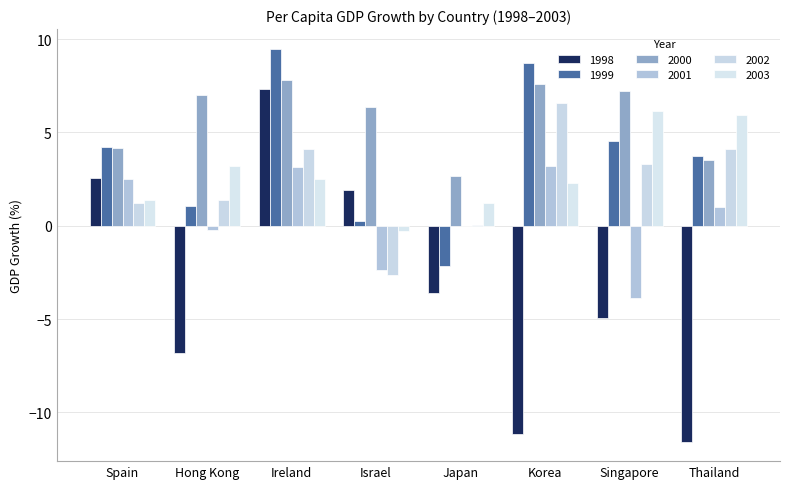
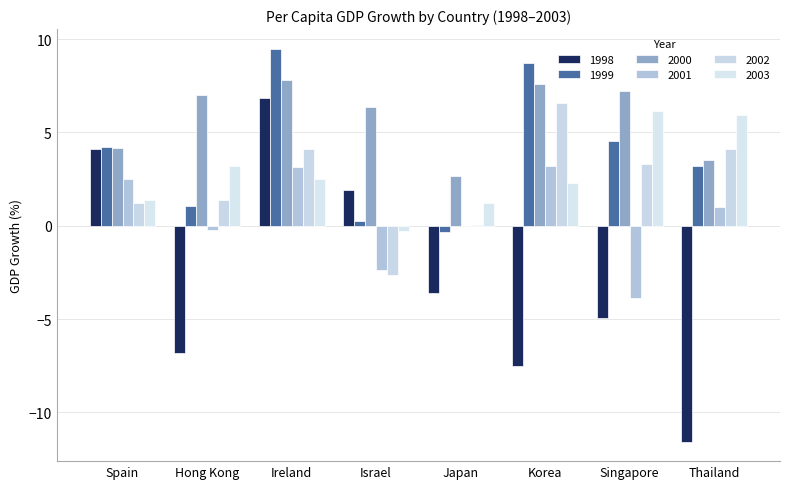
  {
    "1998": {
-     "Spain": 2.6,
+     "Spain": 4.1,
      "Hong Kong": -6.8,
-     "Ireland": 7.3,
+     "Ireland": 6.9,
      "Israel": 1.9,
      "Japan": -3.6,
-     "Korea": -11.2,
+     "Korea": -7.5,
      "Singapore": -4.9,
      "Thailand": -11.6
    },
    "1999": {
      "Spain": 4.2,
      "Hong Kong": 1.1,
      "Ireland": 9.5,
      "Israel": 0.3,
-     "Japan": -2.2,
+     "Japan": -0.3,
      "Korea": 8.7,
      "Singapore": 4.5,
-     "Thailand": 3.8
+     "Thailand": 3.2
    }
  }
